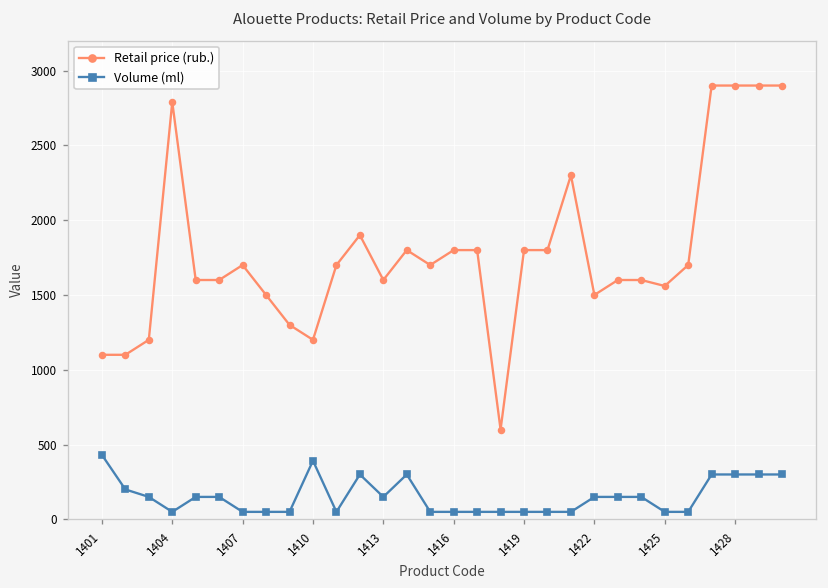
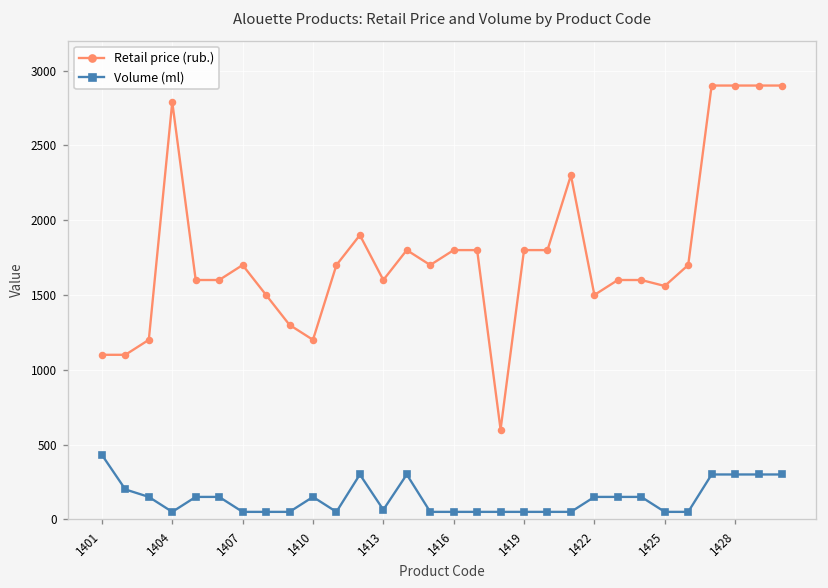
  {
    "Retail price (rub.)": {
      "1401": 1100,
      "1404": 2790,
      "1407": 1700,
      "1410": 1200,
      "1413": 1600,
      "1416": 1800,
      "1419": 1800,
      "1422": 1500,
      "1425": 1560,
      "1428": 2900
    },
    "Volume (ml)": {
      "1401": 430,
      "1404": 50,
      "1407": 50,
-     "1410": 390,
-     "1413": 150,
+     "1410": 150,
+     "1413": 60,
      "1416": 50,
      "1419": 50,
      "1422": 150,
      "1425": 50,
      "1428": 300
    }
  }
